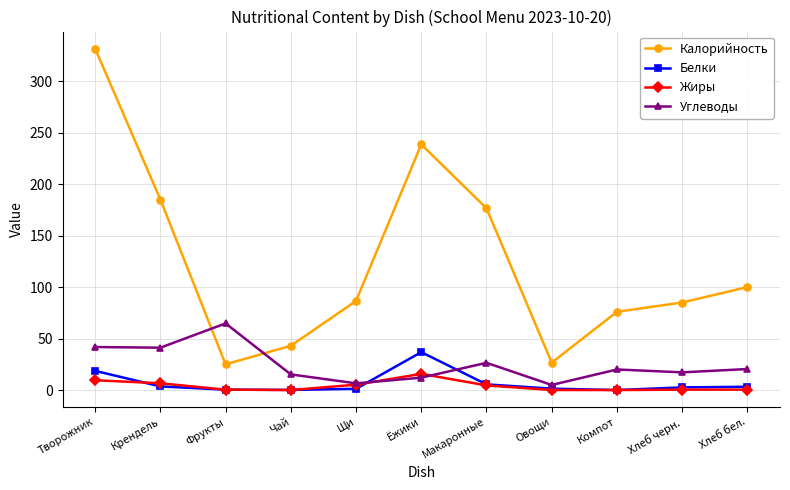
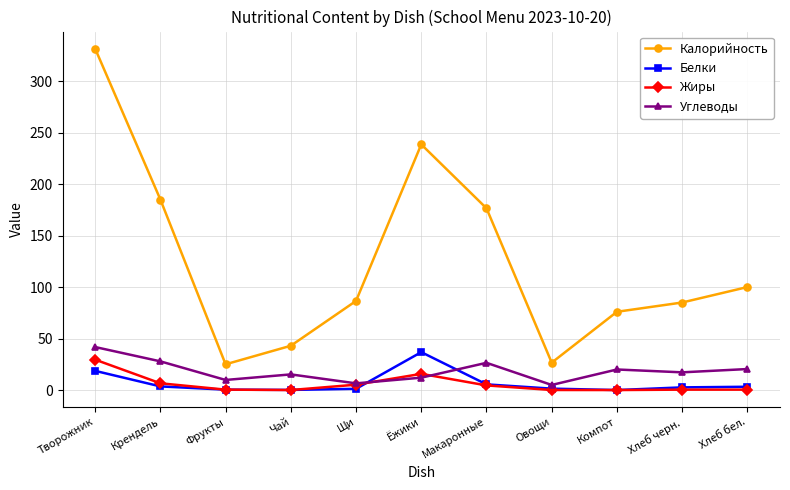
  {
    "Калорийность": {
      "Творожник": 332,
      "Крендель": 185,
      "Фрукты": 25,
      "Чай": 43,
      "Щи": 87,
      "Ёжики": 239,
      "Макаронные": 176,
      "Овощи": 27,
      "Компот": 76,
      "Хлеб черн.": 85,
      "Хлеб бел.": 100
    },
    "Белки": {
      "Творожник": 19,
      "Крендель": 4,
      "Щи": 1,
      "Ёжики": 37,
      "Хлеб бел.": 3
    },
    "Жиры": {
-     "Творожник": 10,
+     "Творожник": 30,
      "Крендель": 7,
      "Ёжики": 16,
      "Хлеб бел.": 0
    },
    "Углеводы": {
      "Творожник": 42,
-     "Крендель": 41,
-     "Фрукты": 65,
+     "Крендель": 28,
+     "Фрукты": 10,
      "Чай": 15,
      "Ёжики": 12,
      "Макаронные": 26,
      "Овощи": 5,
      "Компот": 20,
      "Хлеб черн.": 17,
      "Хлеб бел.": 20
    }
  }
